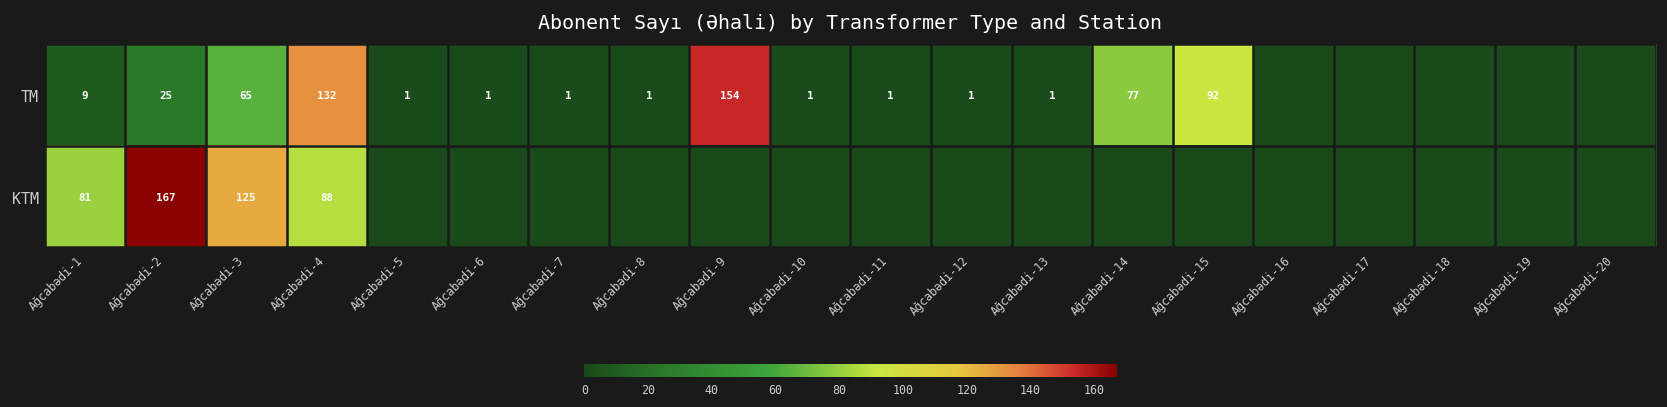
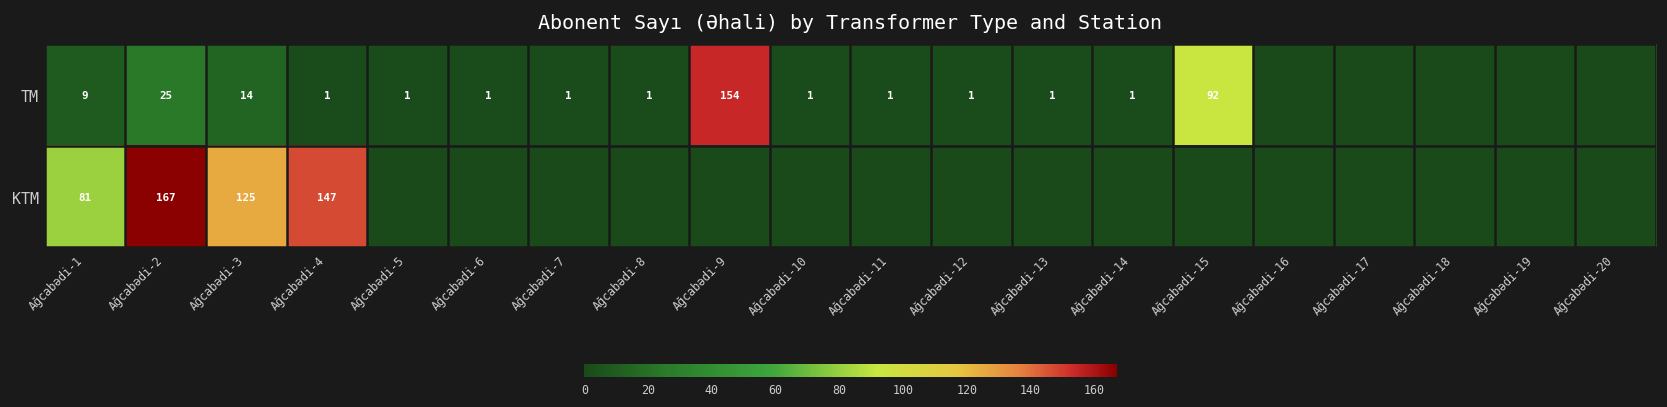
  {
    "TM": {
      "Ağcabədi-1": 9,
      "Ağcabədi-2": 25,
-     "Ağcabədi-3": 65,
-     "Ağcabədi-4": 132,
+     "Ağcabədi-3": 14,
+     "Ağcabədi-4": 1,
      "Ağcabədi-5": 1,
      "Ağcabədi-6": 1,
      "Ağcabədi-7": 1,
      "Ağcabədi-8": 1,
      "Ağcabədi-9": 154,
      "Ağcabədi-10": 1,
      "Ağcabədi-11": 1,
      "Ağcabədi-12": 1,
      "Ağcabədi-13": 1,
-     "Ağcabədi-14": 77,
+     "Ağcabədi-14": 1,
      "Ağcabədi-15": 92
    },
    "KTM": {
      "Ağcabədi-1": 81,
      "Ağcabədi-2": 167,
      "Ağcabədi-3": 125,
-     "Ağcabədi-4": 88
+     "Ağcabədi-4": 147
    }
  }
